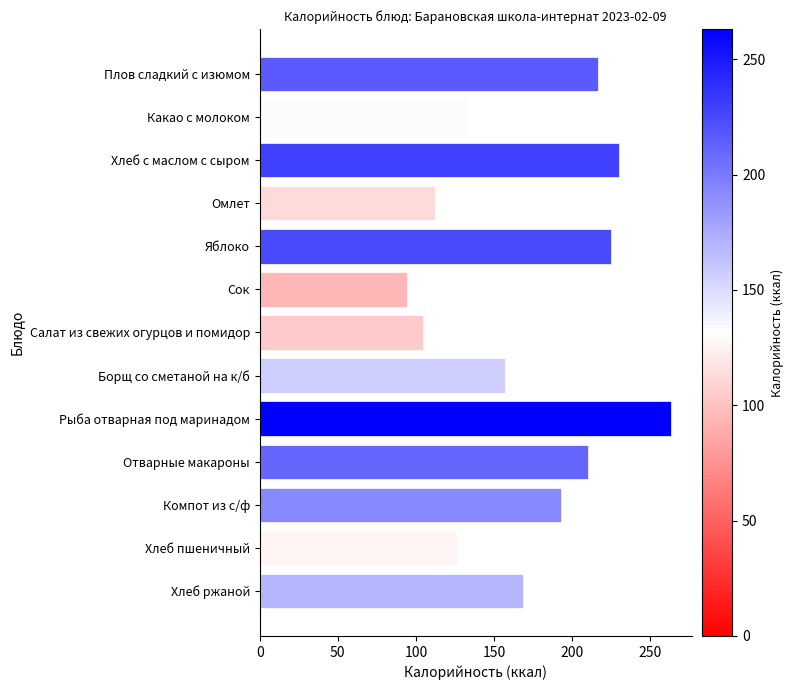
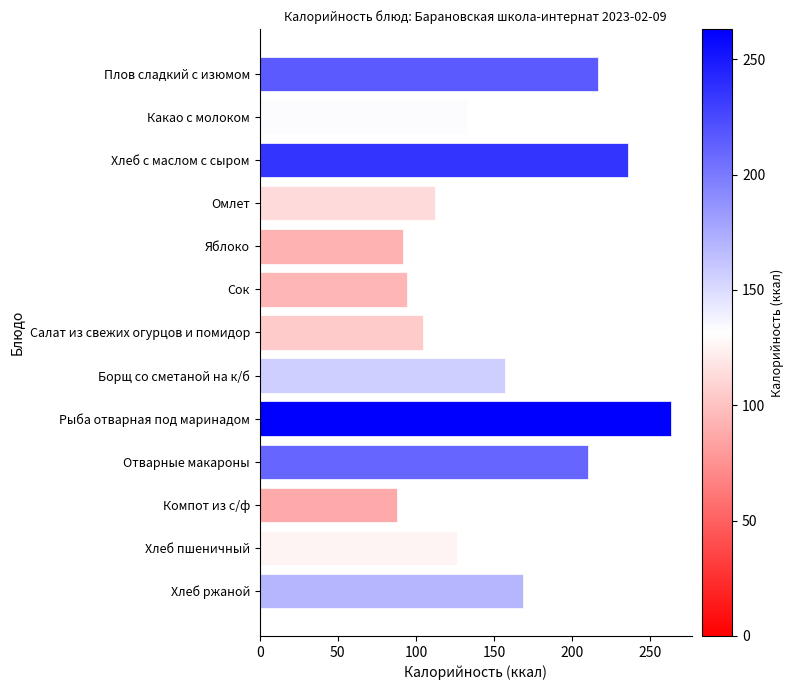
  {
    "Плов сладкий с изюмом": 216,
    "Какао с молоком": 133,
-   "Хлеб с маслом с сыром": 230,
+   "Хлеб с маслом с сыром": 236,
    "Омлет": 112,
-   "Яблоко": 225,
+   "Яблоко": 92,
    "Сок": 94,
    "Салат из свежих огурцов и помидор": 104,
    "Борщ со сметаной на к/б": 157,
    "Рыба отварная под маринадом": 263,
    "Отварные макароны": 210,
-   "Компот из с/ф": 193,
+   "Компот из с/ф": 88,
    "Хлеб пшеничный": 126,
    "Хлеб ржаной": 169
  }
